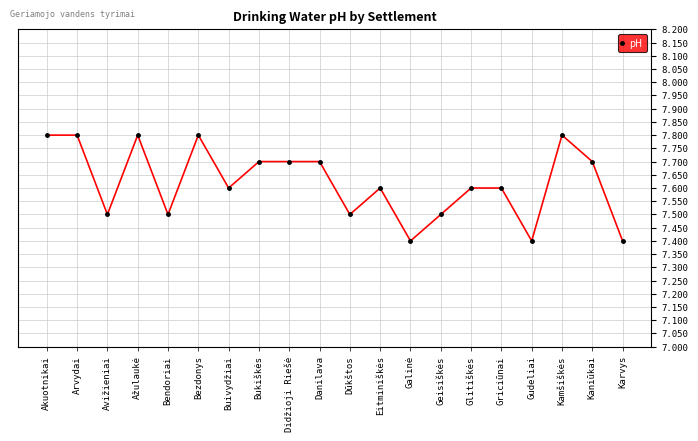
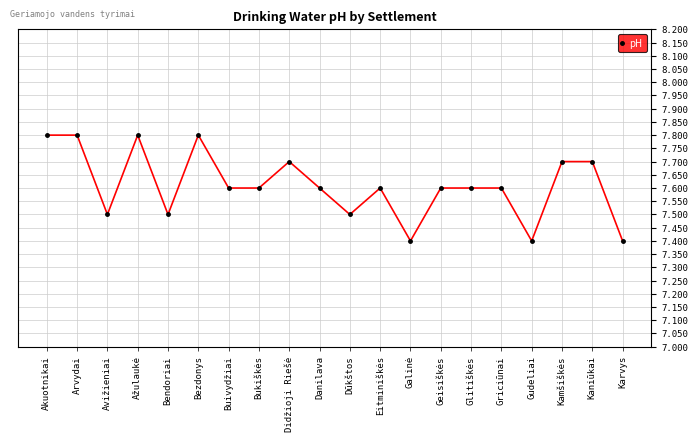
  {
    "Akuotnikai": 7.8,
    "Arvydai": 7.8,
    "Avižieniai": 7.5,
    "Ažulaukė": 7.8,
    "Bendoriai": 7.5,
    "Bezdonys": 7.8,
    "Buivydžiai": 7.6,
-   "Bukiškės": 7.7,
+   "Bukiškės": 7.6,
    "Didžioji Riešė": 7.7,
-   "Danilava": 7.7,
+   "Danilava": 7.6,
    "Dūkštos": 7.5,
    "Eitminiškės": 7.6,
    "Galinė": 7.4,
-   "Geisiškės": 7.5,
+   "Geisiškės": 7.6,
    "Glitiškės": 7.6,
    "Griciūnai": 7.6,
    "Gudeliai": 7.4,
-   "Kamšiškės": 7.8,
+   "Kamšiškės": 7.7,
    "Kaniūkai": 7.7,
    "Karvys": 7.4
  }
